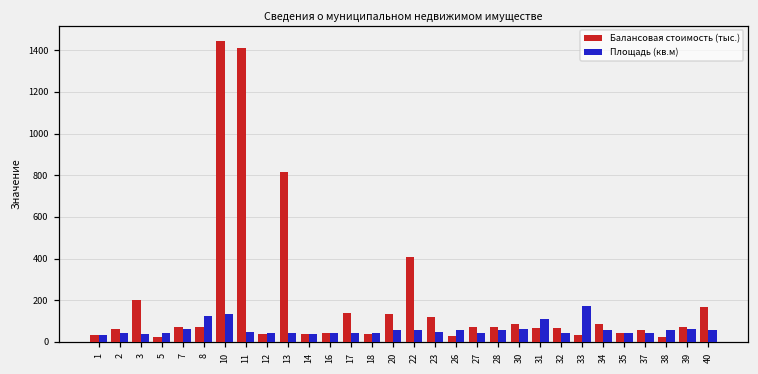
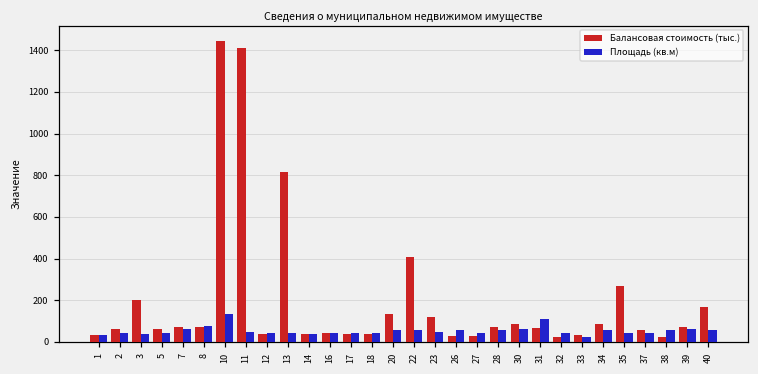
  {
    "Балансовая стоимость (тыс.)": {
      "1": 30,
      "2": 60,
      "3": 200,
-     "5": 20,
+     "5": 60,
      "7": 70,
      "8": 70,
      "10": 1440,
      "11": 1410,
      "12": 40,
      "13": 810,
      "14": 40,
      "16": 40,
-     "17": 140,
+     "17": 40,
      "18": 40,
      "20": 140,
      "22": 410,
      "23": 120,
      "26": 30,
-     "27": 70,
+     "27": 30,
      "28": 70,
      "30": 90,
      "31": 70,
-     "32": 70,
+     "32": 30,
      "33": 30,
      "34": 80,
-     "35": 40,
+     "35": 270,
      "37": 60,
      "38": 30,
      "39": 70,
      "40": 170
    },
    "Площадь (кв.м)": {
      "1": 30,
      "2": 40,
      "3": 40,
      "5": 40,
      "7": 60,
-     "8": 130,
+     "8": 80,
      "10": 140,
      "11": 50,
      "12": 40,
      "13": 40,
      "14": 40,
      "16": 40,
      "17": 40,
      "18": 40,
      "20": 60,
      "22": 60,
      "23": 50,
      "26": 60,
      "27": 40,
      "28": 60,
      "30": 60,
      "31": 110,
      "32": 40,
-     "33": 170,
+     "33": 20,
      "34": 60,
      "35": 40,
      "37": 40,
      "38": 60,
      "39": 60,
      "40": 60
    }
  }
